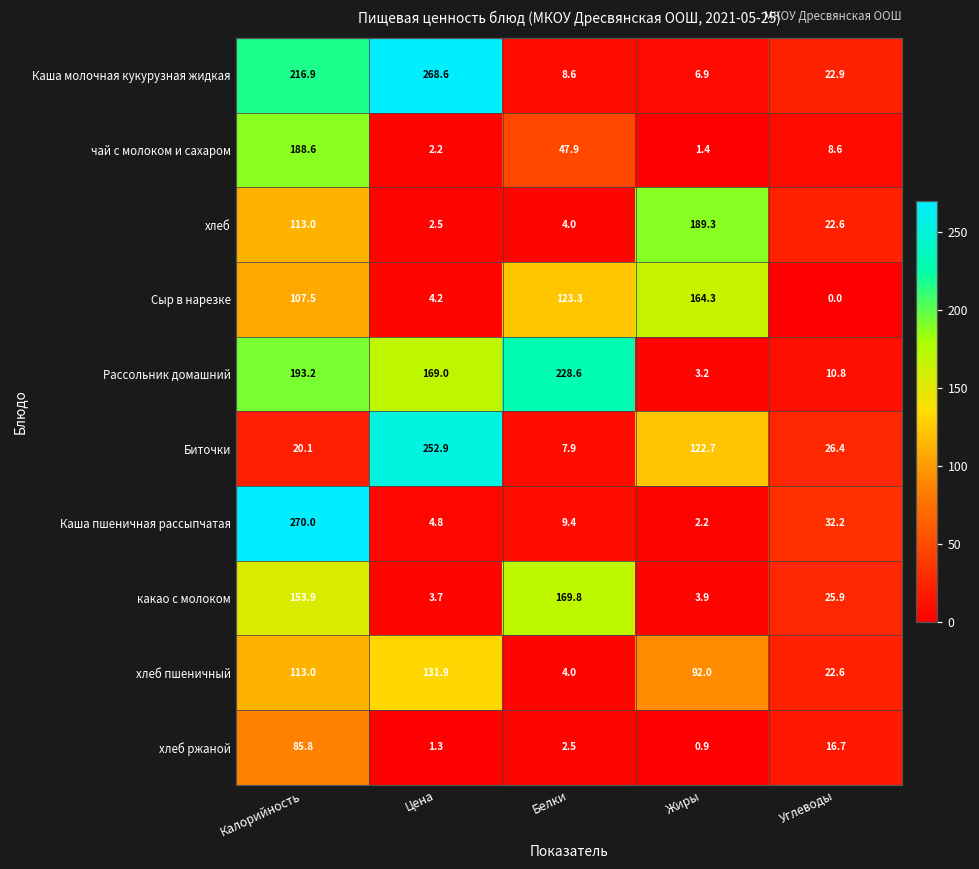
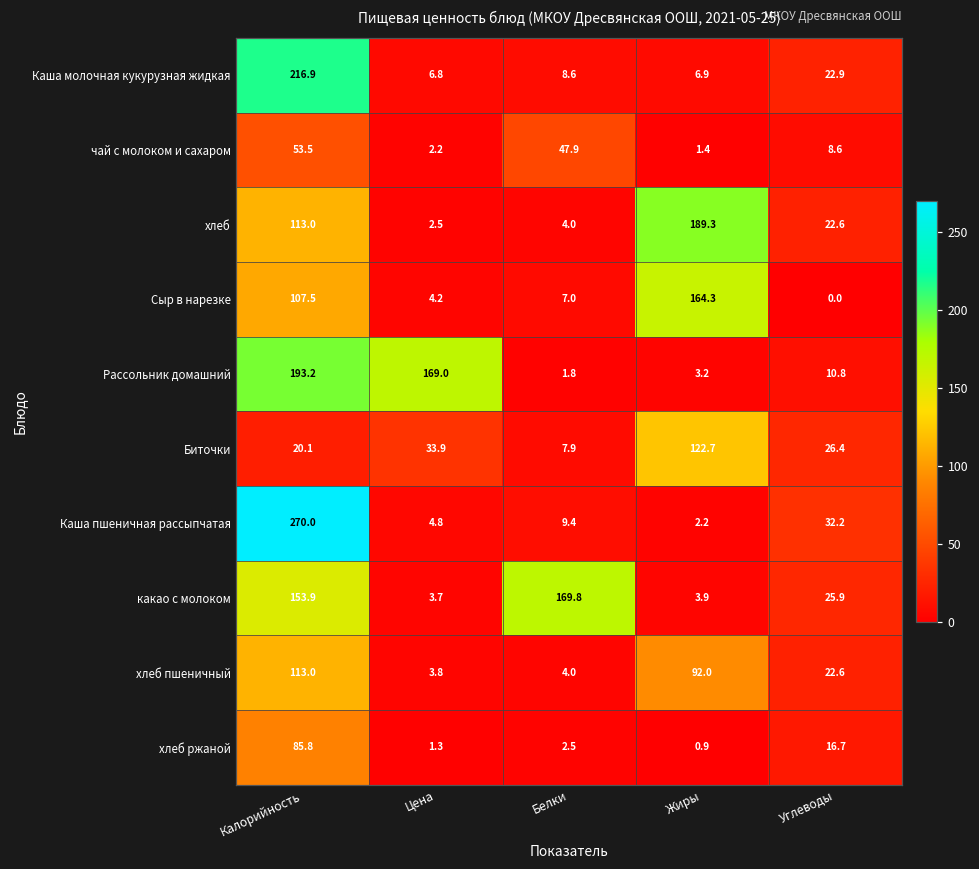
  {
    "Каша молочная кукурузная жидкая": {
      "Калорийность": 216.9,
-     "Цена": 268.6,
+     "Цена": 6.8,
      "Белки": 8.6,
      "Жиры": 6.9,
      "Углеводы": 22.9
    },
    "чай с молоком и сахаром": {
-     "Калорийность": 188.6,
+     "Калорийность": 53.5,
      "Цена": 2.2,
      "Белки": 47.9,
      "Жиры": 1.4,
      "Углеводы": 8.6
    },
    "хлеб": {
      "Калорийность": 113.0,
      "Цена": 2.5,
      "Белки": 4.0,
      "Жиры": 189.3,
      "Углеводы": 22.6
    },
    "Сыр в нарезке": {
      "Калорийность": 107.5,
      "Цена": 4.2,
-     "Белки": 123.3,
+     "Белки": 7.0,
      "Жиры": 164.3,
      "Углеводы": 0.0
    },
    "Рассольник домашний": {
      "Калорийность": 193.2,
      "Цена": 169.0,
-     "Белки": 228.6,
+     "Белки": 1.8,
      "Жиры": 3.2,
      "Углеводы": 10.8
    },
    "Биточки": {
      "Калорийность": 20.1,
-     "Цена": 252.9,
+     "Цена": 33.9,
      "Белки": 7.9,
      "Жиры": 122.7,
      "Углеводы": 26.4
    },
    "Каша пшеничная рассыпчатая": {
      "Калорийность": 270.0,
      "Цена": 4.8,
      "Белки": 9.4,
      "Жиры": 2.2,
      "Углеводы": 32.2
    },
    "какао с молоком": {
      "Калорийность": 153.9,
      "Цена": 3.7,
      "Белки": 169.8,
      "Жиры": 3.9,
      "Углеводы": 25.9
    },
    "хлеб пшеничный": {
      "Калорийность": 113.0,
-     "Цена": 131.9,
+     "Цена": 3.8,
      "Белки": 4.0,
      "Жиры": 92.0,
      "Углеводы": 22.6
    },
    "хлеб ржаной": {
      "Калорийность": 85.8,
      "Цена": 1.3,
      "Белки": 2.5,
      "Жиры": 0.9,
      "Углеводы": 16.7
    }
  }
